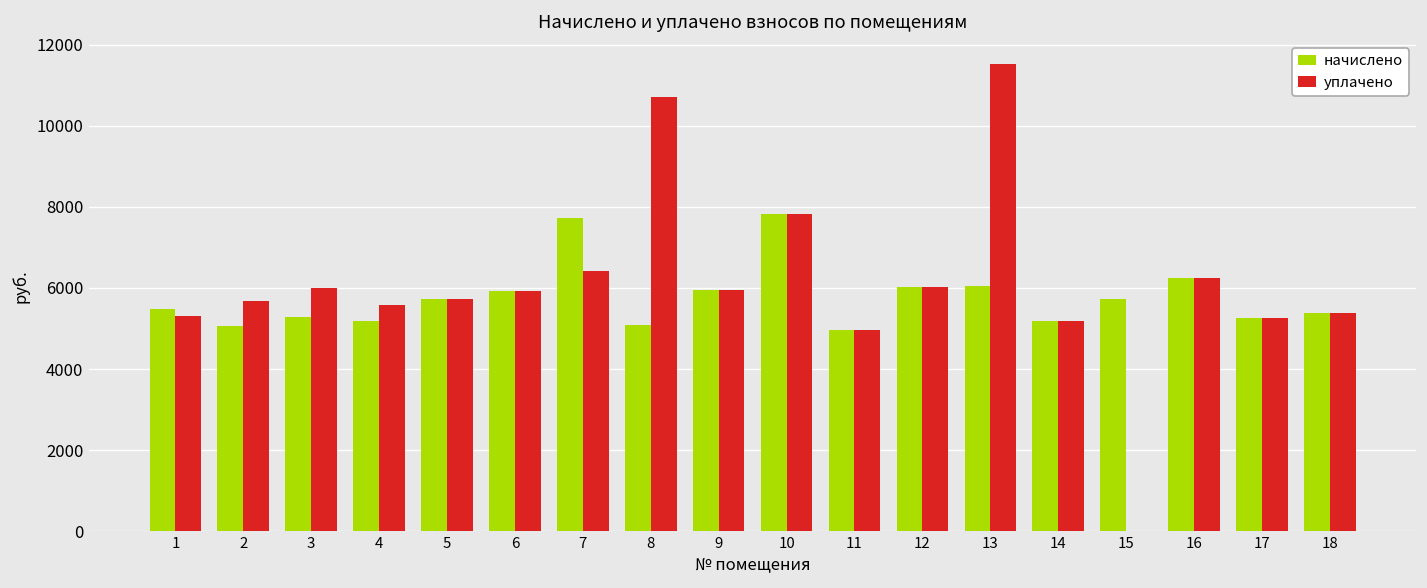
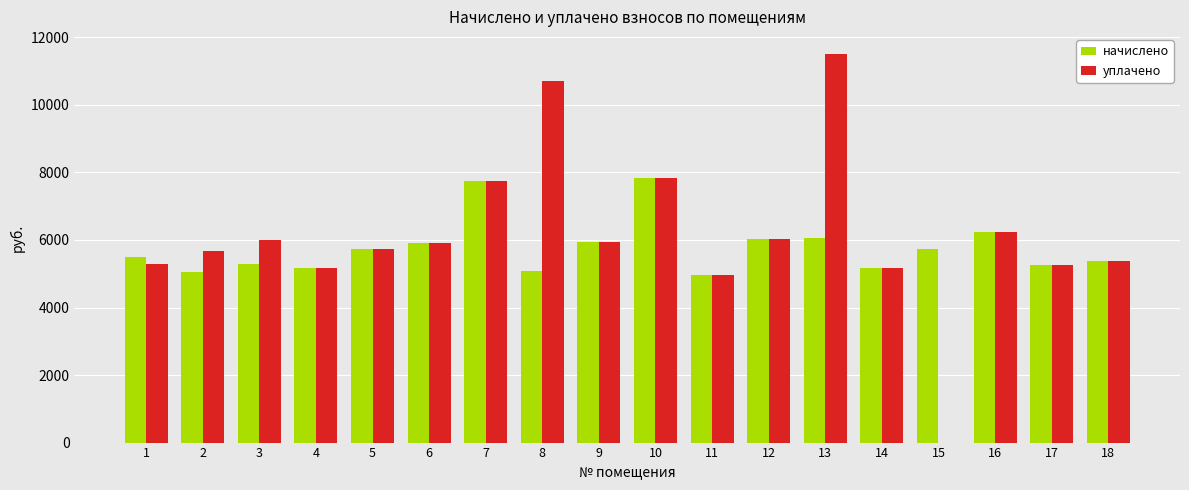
  {
    "начислено": {
      "1": 5500,
      "2": 5000,
      "3": 5300,
      "4": 5200,
      "5": 5700,
      "6": 5900,
      "7": 7700,
      "8": 5100,
      "9": 5900,
      "10": 7800,
      "11": 5000,
      "12": 6000,
      "13": 6000,
      "14": 5200,
      "15": 5700,
      "16": 6200,
      "17": 5300,
      "18": 5400
    },
    "уплачено": {
      "1": 5300,
      "2": 5700,
      "3": 6000,
-     "4": 5600,
+     "4": 5200,
      "5": 5700,
      "6": 5900,
-     "7": 6400,
+     "7": 7700,
      "8": 10700,
      "9": 5900,
      "10": 7800,
      "11": 5000,
      "12": 6000,
      "13": 11500,
      "14": 5200,
      "15": 0,
      "16": 6200,
      "17": 5300,
      "18": 5400
    }
  }
